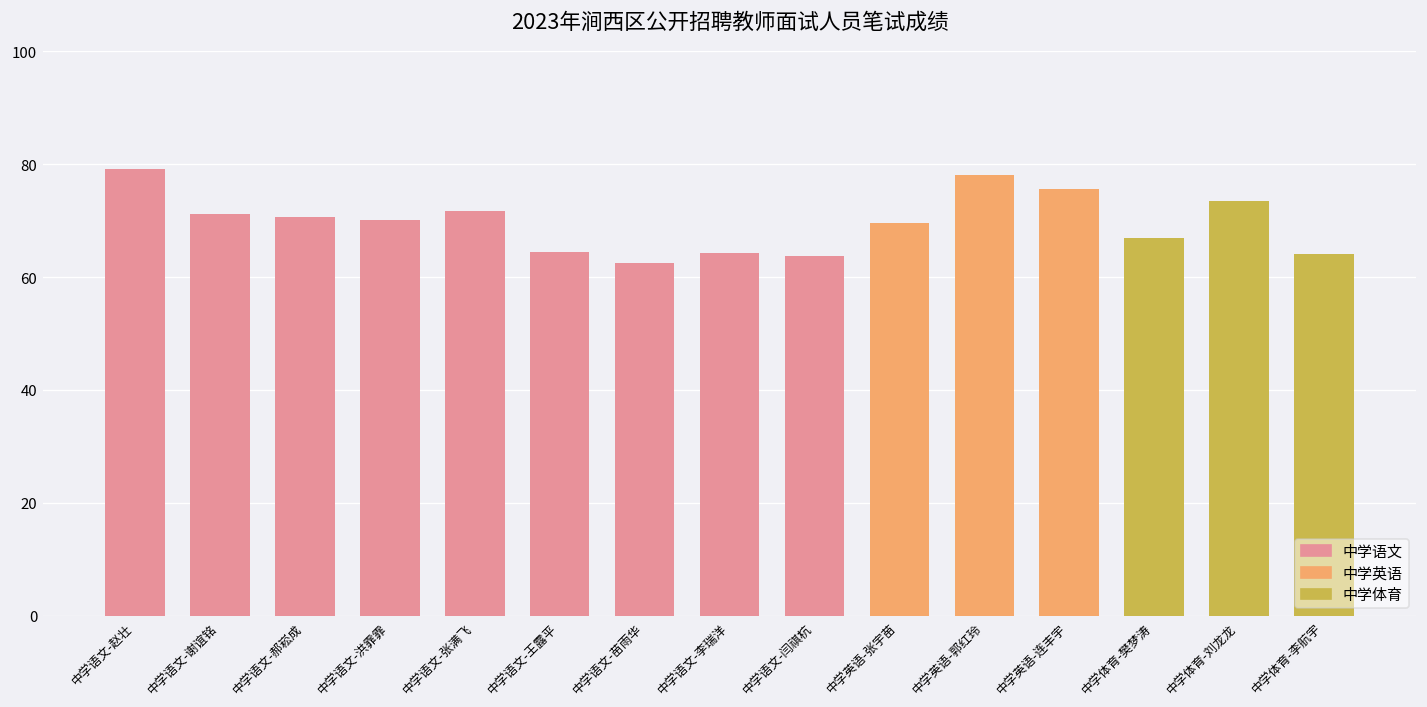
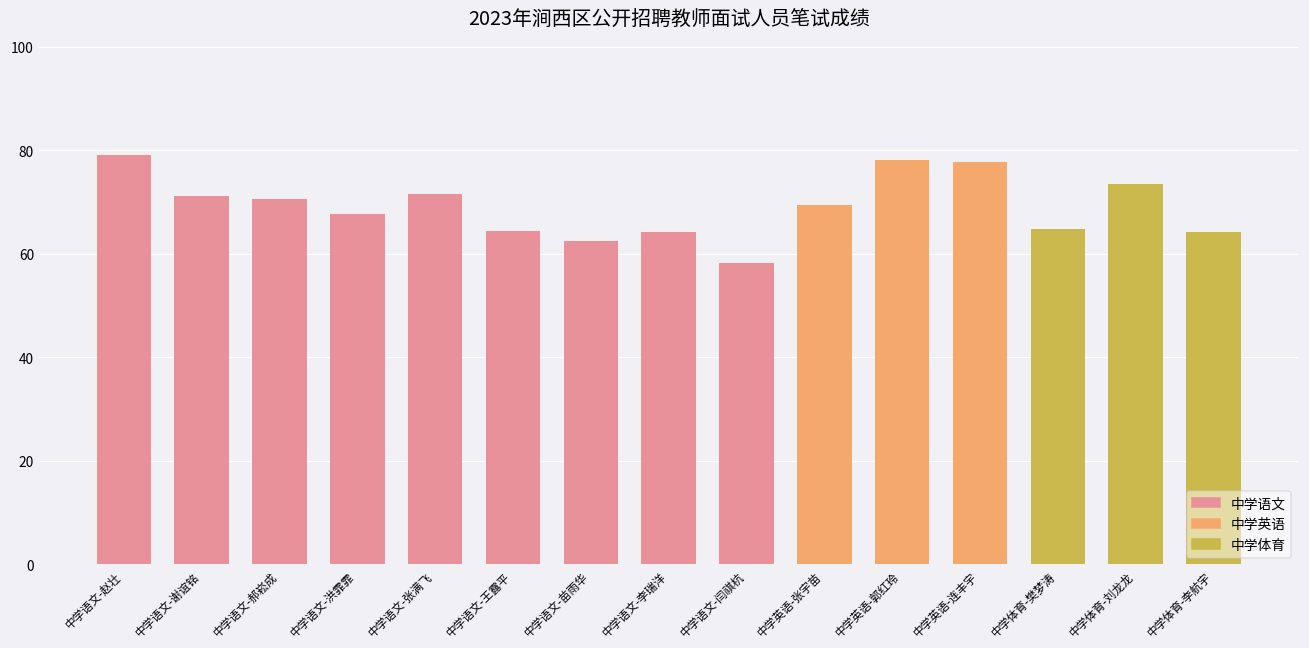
  {
    "中学语文-赵壮": 79,
    "中学语文-谢谊铭": 71,
    "中学语文-郝崧成": 71,
-   "中学语文-洪霏霏": 70,
+   "中学语文-洪霏霏": 68,
    "中学语文-张满飞": 72,
    "中学语文-王露平": 64,
    "中学语文-苗雨华": 62,
    "中学语文-李瑞洋": 64,
-   "中学语文-闫祺杭": 64,
+   "中学语文-闫祺杭": 58,
    "中学英语-张宇苗": 69,
    "中学英语-郭红玲": 78,
-   "中学英语-连丰宇": 76,
-   "中学体育-樊梦涛": 67,
+   "中学英语-连丰宇": 78,
+   "中学体育-樊梦涛": 65,
    "中学体育-刘龙龙": 73,
    "中学体育-李航宇": 64
  }
